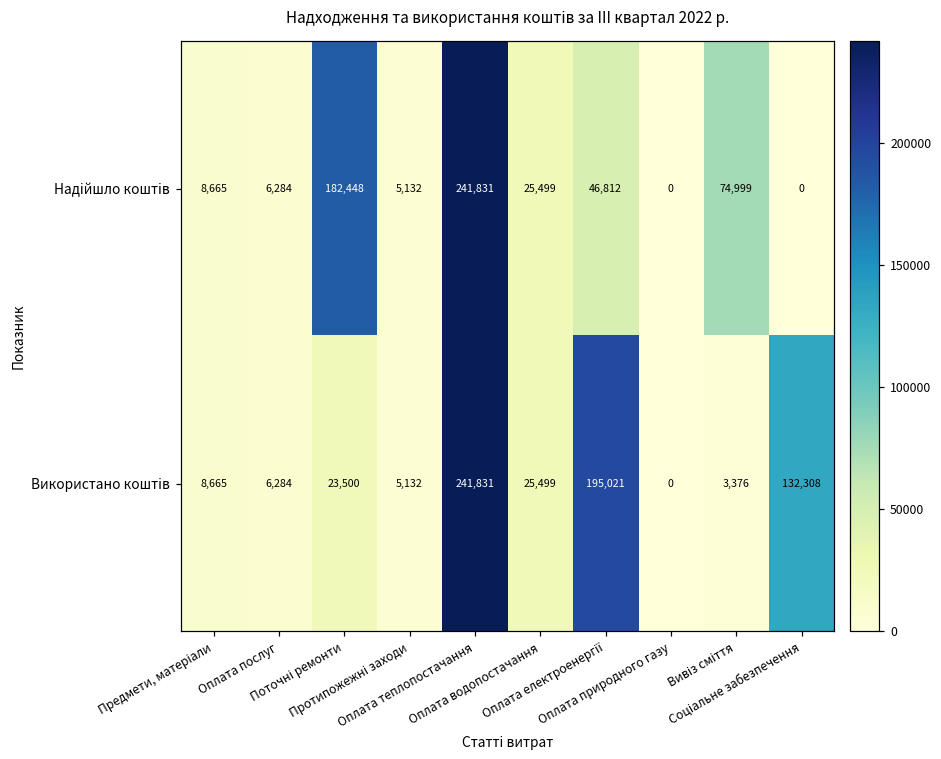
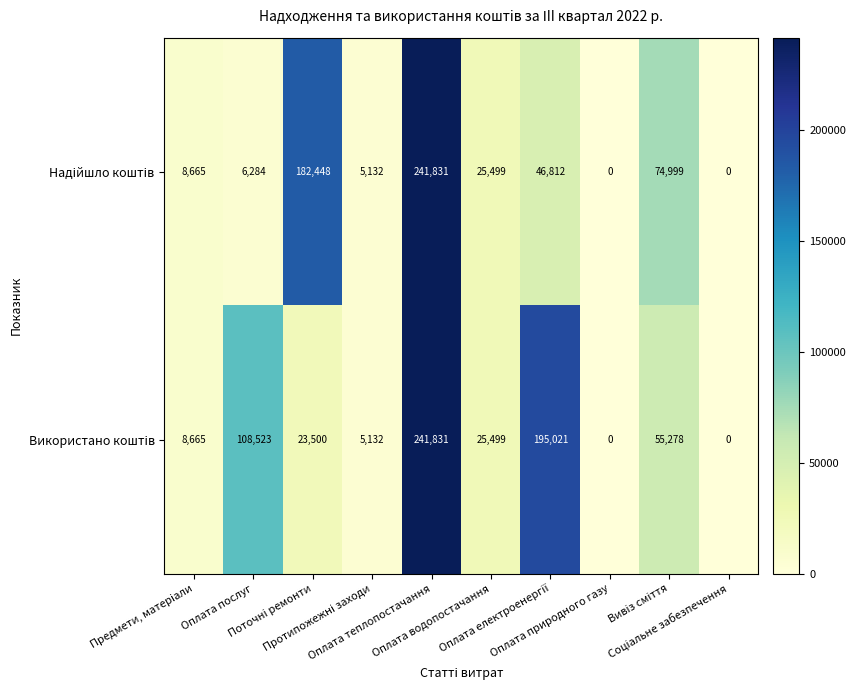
  {
    "Надійшло коштів": {
      "Предмети, матеріали": "8,665",
      "Оплата послуг": "6,284",
      "Поточні ремонти": "182,448",
      "Протипожежні заходи": "5,132",
      "Оплата теплопостачання": "241,831",
      "Оплата водопостачання": "25,499",
      "Оплата електроенергії": "46,812",
      "Оплата природного газу": "0",
      "Вивіз сміття": "74,999",
      "Соціальне забезпечення": "0"
    },
    "Використано коштів": {
      "Предмети, матеріали": "8,665",
-     "Оплата послуг": "6,284",
+     "Оплата послуг": "108,523",
      "Поточні ремонти": "23,500",
      "Протипожежні заходи": "5,132",
      "Оплата теплопостачання": "241,831",
      "Оплата водопостачання": "25,499",
      "Оплата електроенергії": "195,021",
      "Оплата природного газу": "0",
-     "Вивіз сміття": "3,376",
-     "Соціальне забезпечення": "132,308"
+     "Вивіз сміття": "55,278",
+     "Соціальне забезпечення": "0"
    }
  }
